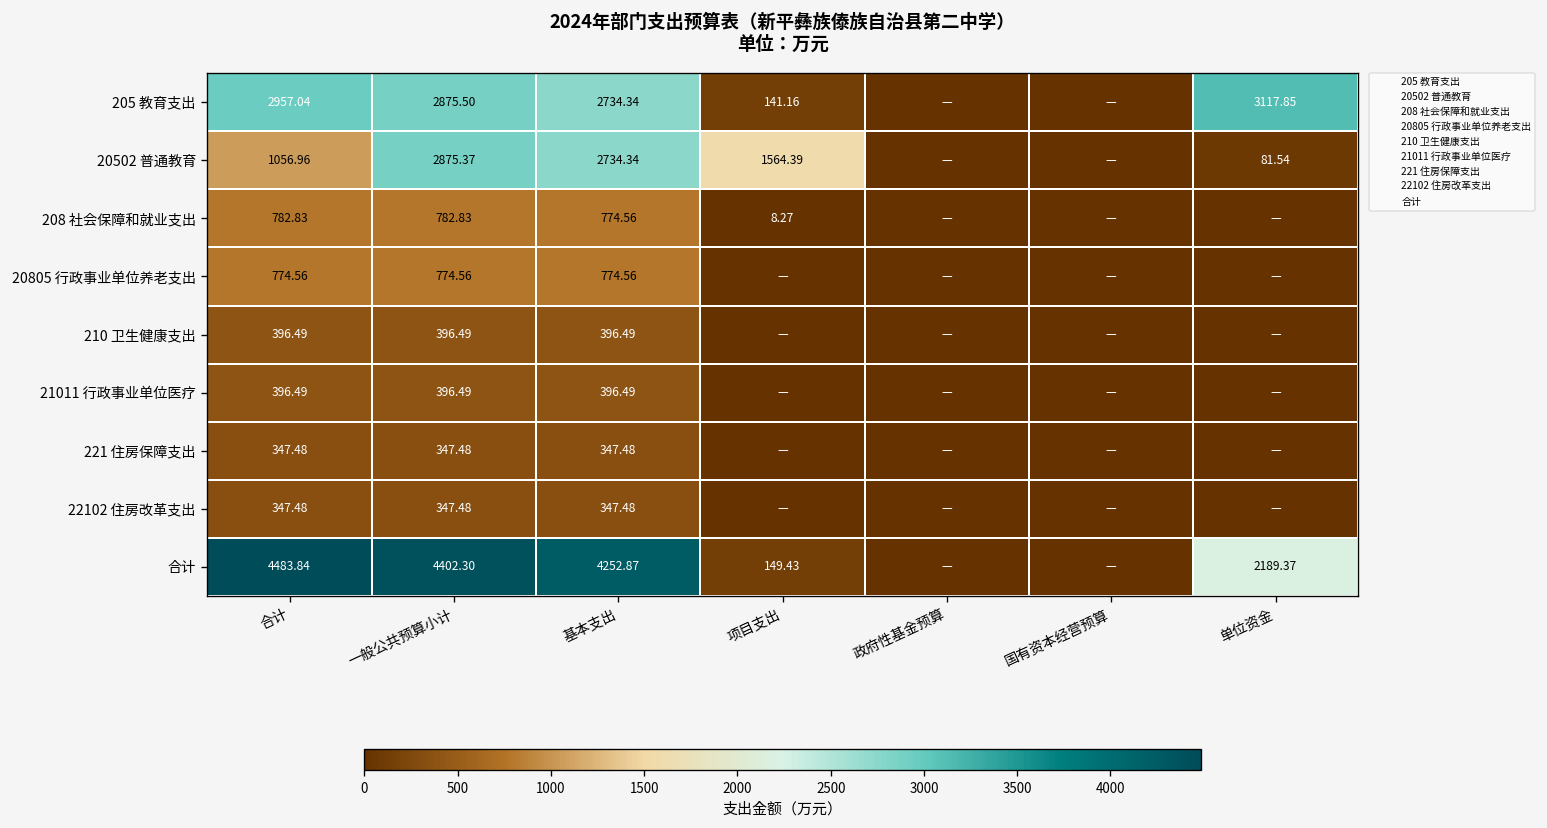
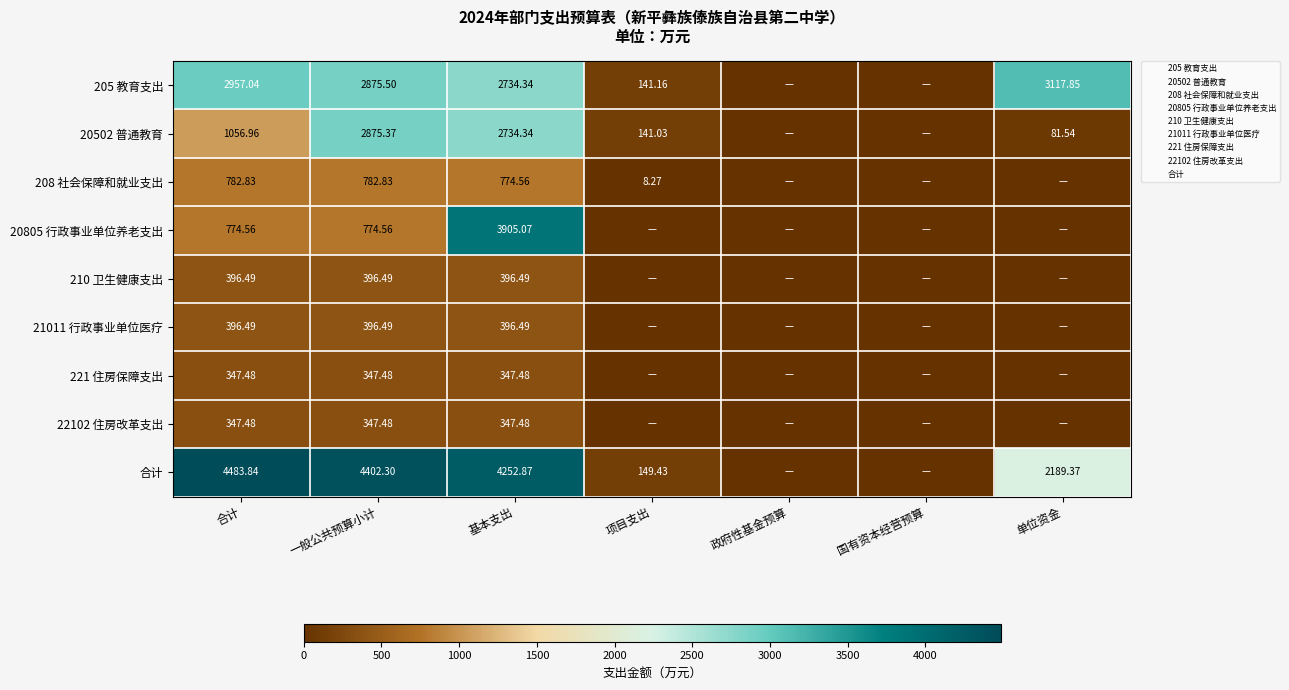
  {
    "205 教育支出": {
      "合计": 2957.04,
      "一般公共预算小计": 2875.50,
      "基本支出": 2734.34,
      "项目支出": 141.16,
      "单位资金": 3117.85
    },
    "20502 普通教育": {
      "合计": 1056.96,
      "一般公共预算小计": 2875.37,
      "基本支出": 2734.34,
-     "项目支出": 1564.39,
+     "项目支出": 141.03,
      "单位资金": 81.54
    },
    "208 社会保障和就业支出": {
      "合计": 782.83,
      "一般公共预算小计": 782.83,
      "基本支出": 774.56,
      "项目支出": 8.27
    },
    "20805 行政事业单位养老支出": {
      "合计": 774.56,
      "一般公共预算小计": 774.56,
-     "基本支出": 774.56
+     "基本支出": 3905.07
    },
    "210 卫生健康支出": {
      "合计": 396.49,
      "一般公共预算小计": 396.49,
      "基本支出": 396.49
    },
    "21011 行政事业单位医疗": {
      "合计": 396.49,
      "一般公共预算小计": 396.49,
      "基本支出": 396.49
    },
    "221 住房保障支出": {
      "合计": 347.48,
      "一般公共预算小计": 347.48,
      "基本支出": 347.48
    },
    "22102 住房改革支出": {
      "合计": 347.48,
      "一般公共预算小计": 347.48,
      "基本支出": 347.48
    },
    "合计": {
      "合计": 4483.84,
      "一般公共预算小计": 4402.30,
      "基本支出": 4252.87,
      "项目支出": 149.43,
      "单位资金": 2189.37
    }
  }
